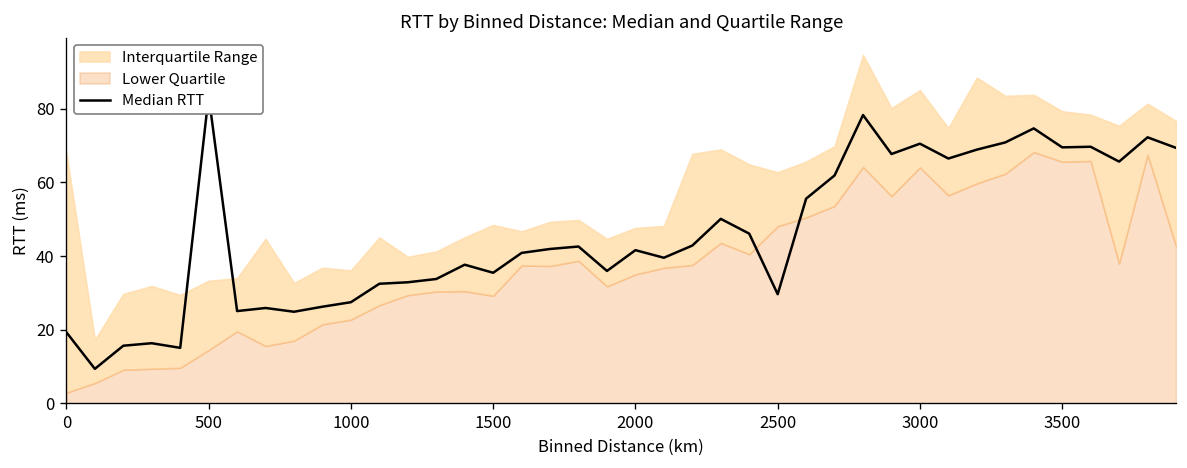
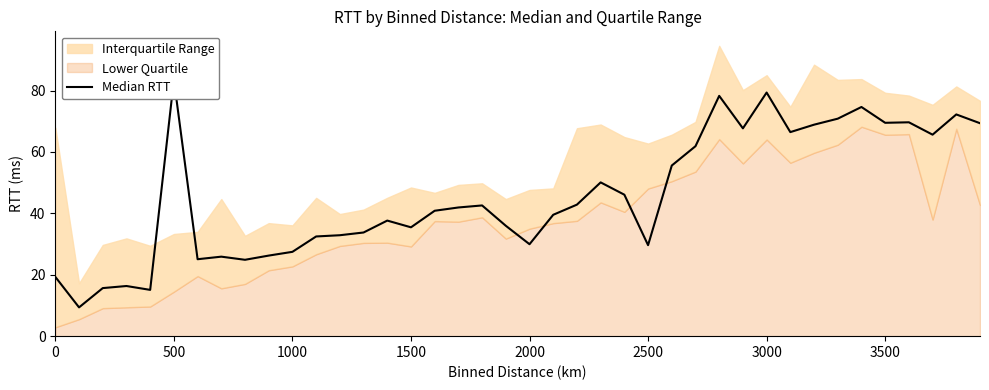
  {
    "Median RTT": {
      "0": 19,
      "1000": 27,
      "1500": 35,
-     "2000": 42,
+     "2000": 30,
      "2500": 30,
-     "3000": 70,
+     "3000": 79,
      "3500": 69
    }
  }
